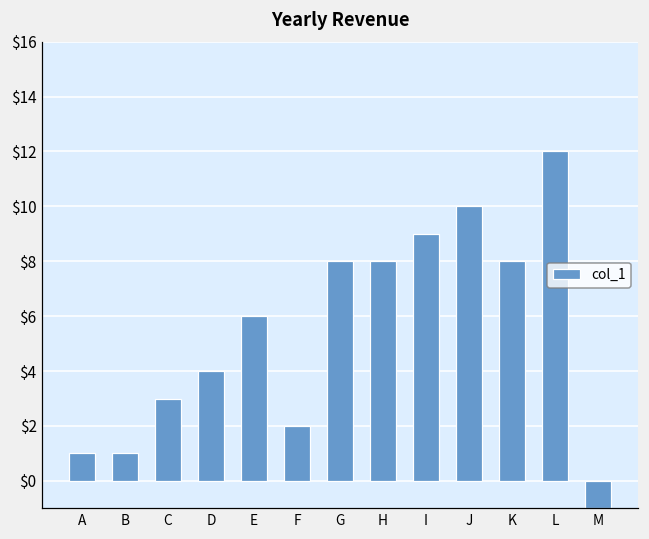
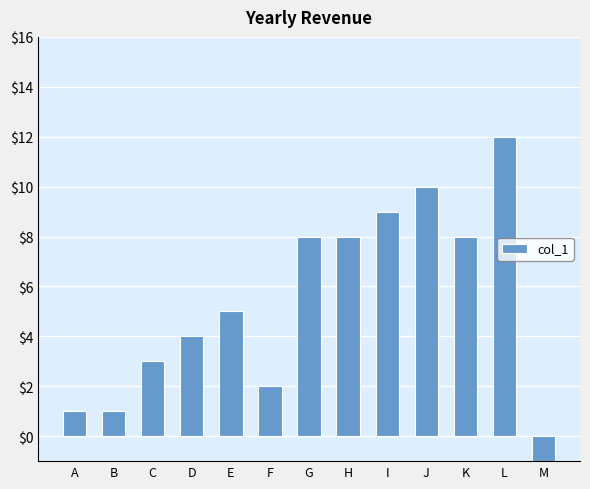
  {
    "A": "$1",
    "B": "$1",
    "C": "$3",
    "D": "$4",
-   "E": "$6",
+   "E": "$5",
    "F": "$2",
    "G": "$8",
    "H": "$8",
    "I": "$9",
    "J": "$10",
    "K": "$8",
    "L": "$12",
    "M": "$-1"
  }
